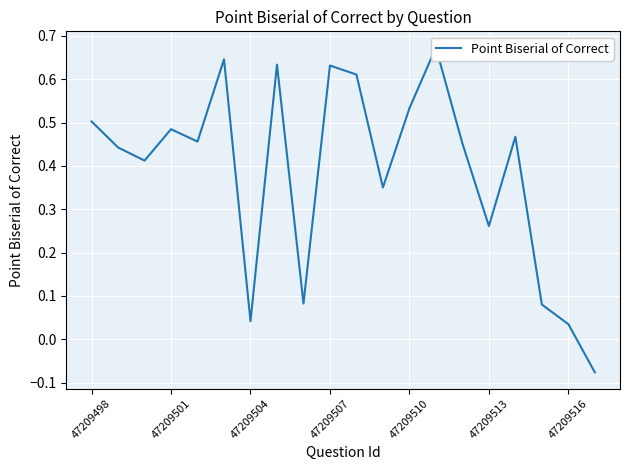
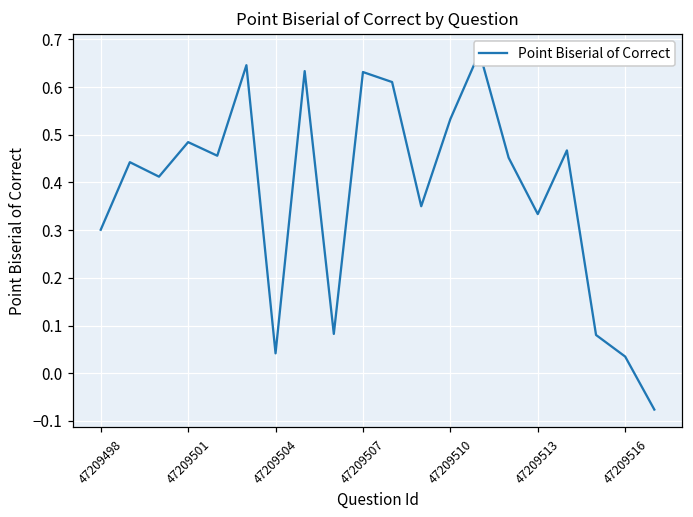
  {
-   "47209498": 0.50,
+   "47209498": 0.30,
    "47209501": 0.48,
    "47209504": 0.04,
    "47209507": 0.63,
    "47209510": 0.53,
-   "47209513": 0.26,
+   "47209513": 0.33,
    "47209516": 0.03
  }
